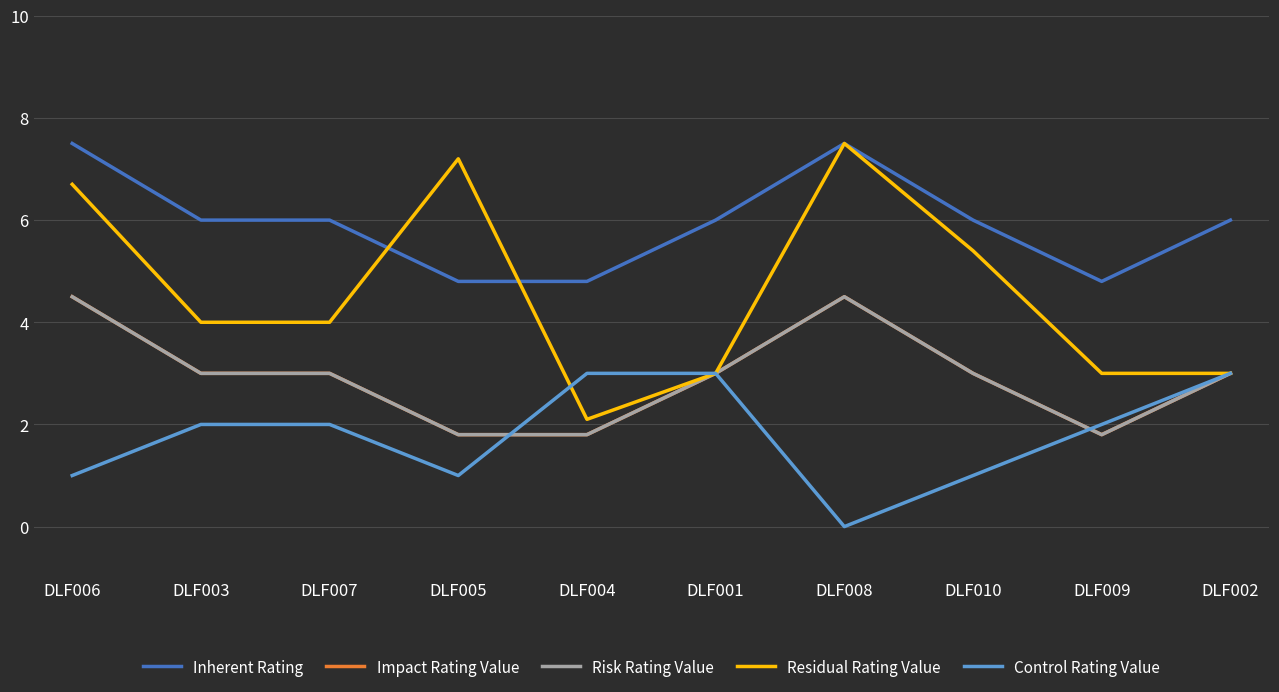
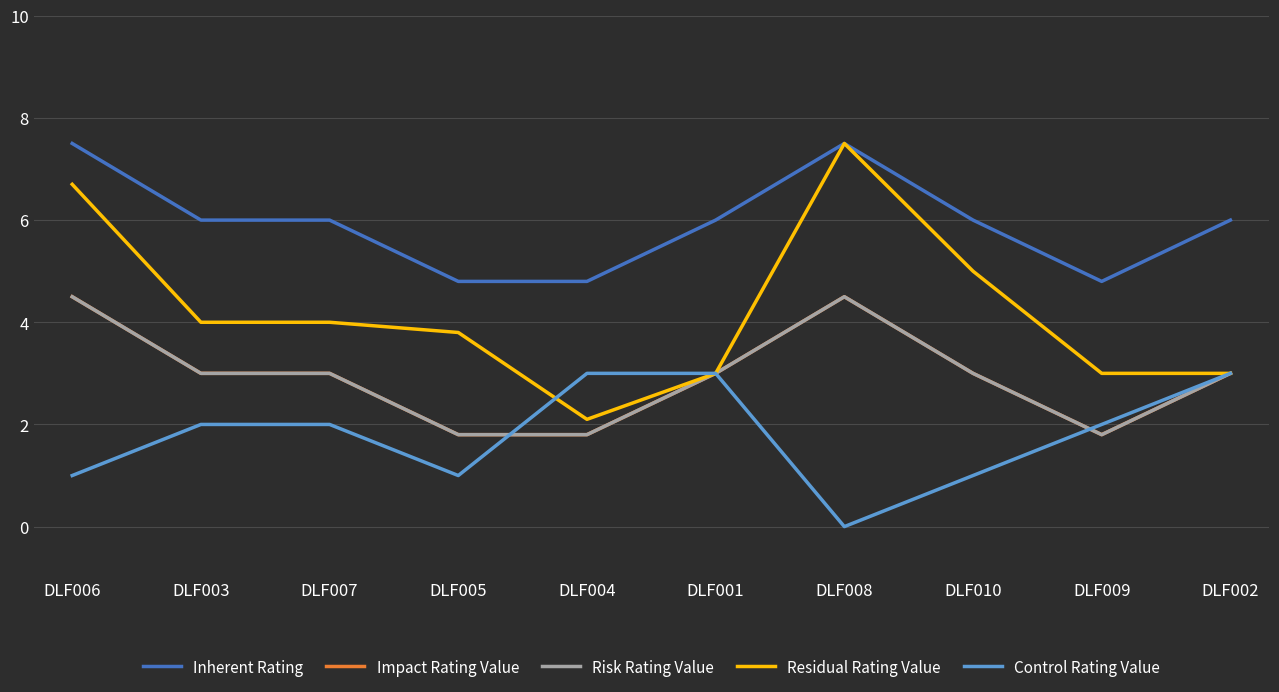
  {
    "Risk Rating Value": {
      "DLF006": 4.5,
      "DLF003": 3.0,
      "DLF007": 3.0,
      "DLF005": 1.8,
      "DLF004": 1.8,
      "DLF008": 4.5,
      "DLF010": 3.0,
      "DLF009": 1.8
    },
    "Residual Rating Value": {
      "DLF006": 6.7,
      "DLF003": 4.0,
      "DLF007": 4.0,
-     "DLF005": 7.2,
+     "DLF005": 3.8,
      "DLF004": 2.1,
-     "DLF010": 5.4,
+     "DLF010": 5.0,
      "DLF009": 3.0
    }
  }
